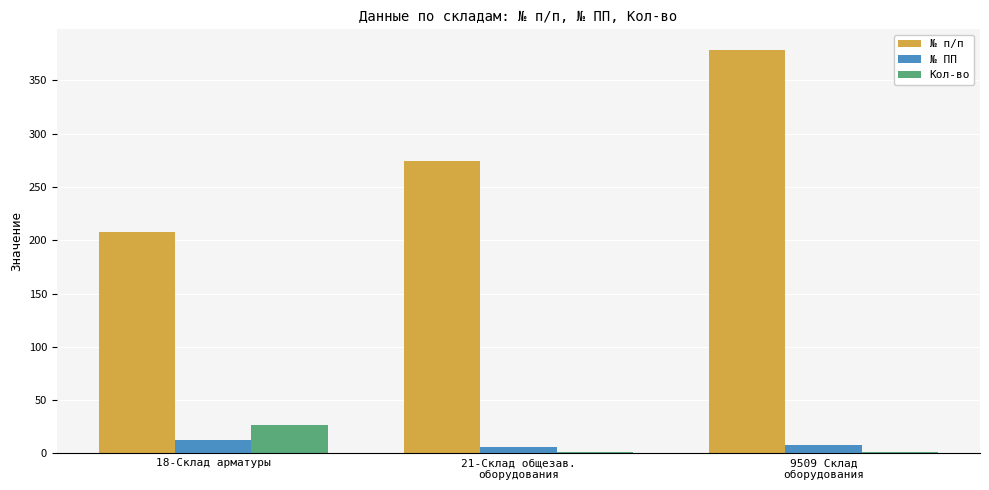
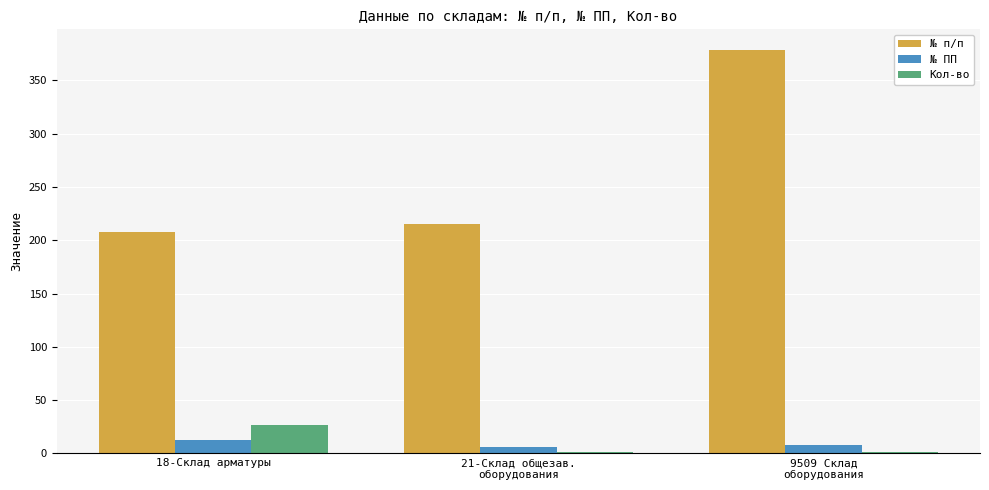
  {
    "№ п/п": {
      "18-Склад арматуры": 208,
-     "21-Склад общезав. оборудования": 274,
+     "21-Склад общезав. оборудования": 215,
      "9509 Склад оборудования": 379
    },
    "№ ПП": {
      "18-Склад арматуры": 13,
      "21-Склад общезав. оборудования": 6,
      "9509 Склад оборудования": 8
    },
    "Кол-во": {
      "18-Склад арматуры": 27
    }
  }
